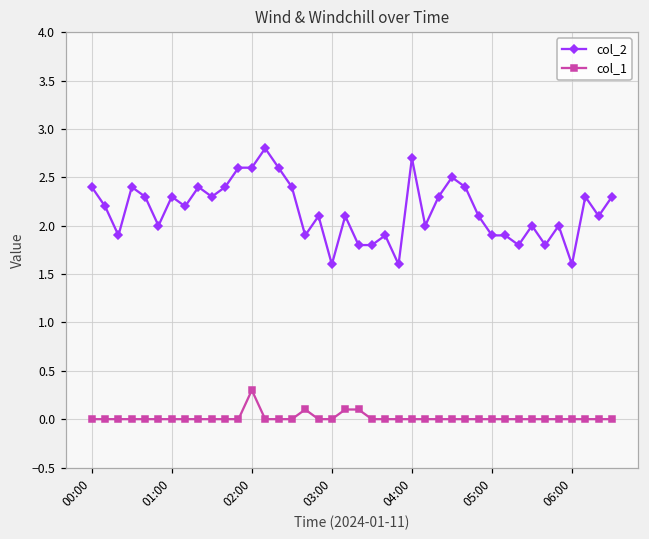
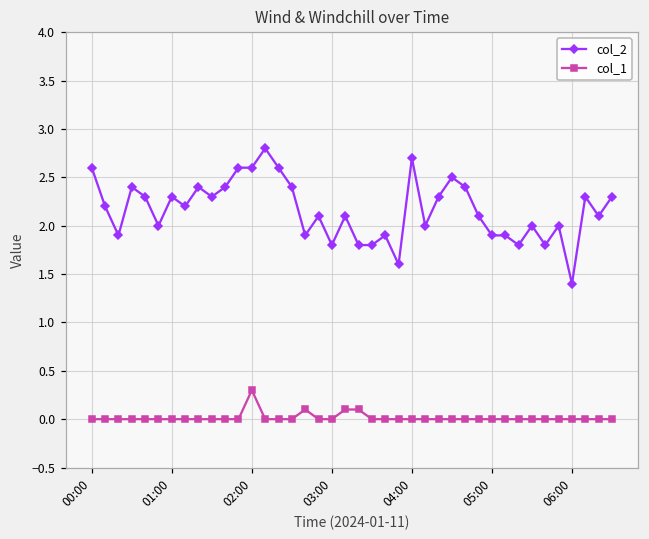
  {
    "col_2": {
-     "00:00": 2.4,
+     "00:00": 2.6,
      "01:00": 2.3,
      "02:00": 2.6,
-     "03:00": 1.6,
+     "03:00": 1.8,
      "04:00": 2.7,
      "05:00": 1.9,
-     "06:00": 1.6
+     "06:00": 1.4
    },
    "col_1": {
      "00:00": 0.0,
      "01:00": 0.0,
      "02:00": 0.3,
      "03:00": 0.0,
      "04:00": 0.0,
      "05:00": 0.0,
      "06:00": 0.0
    }
  }
